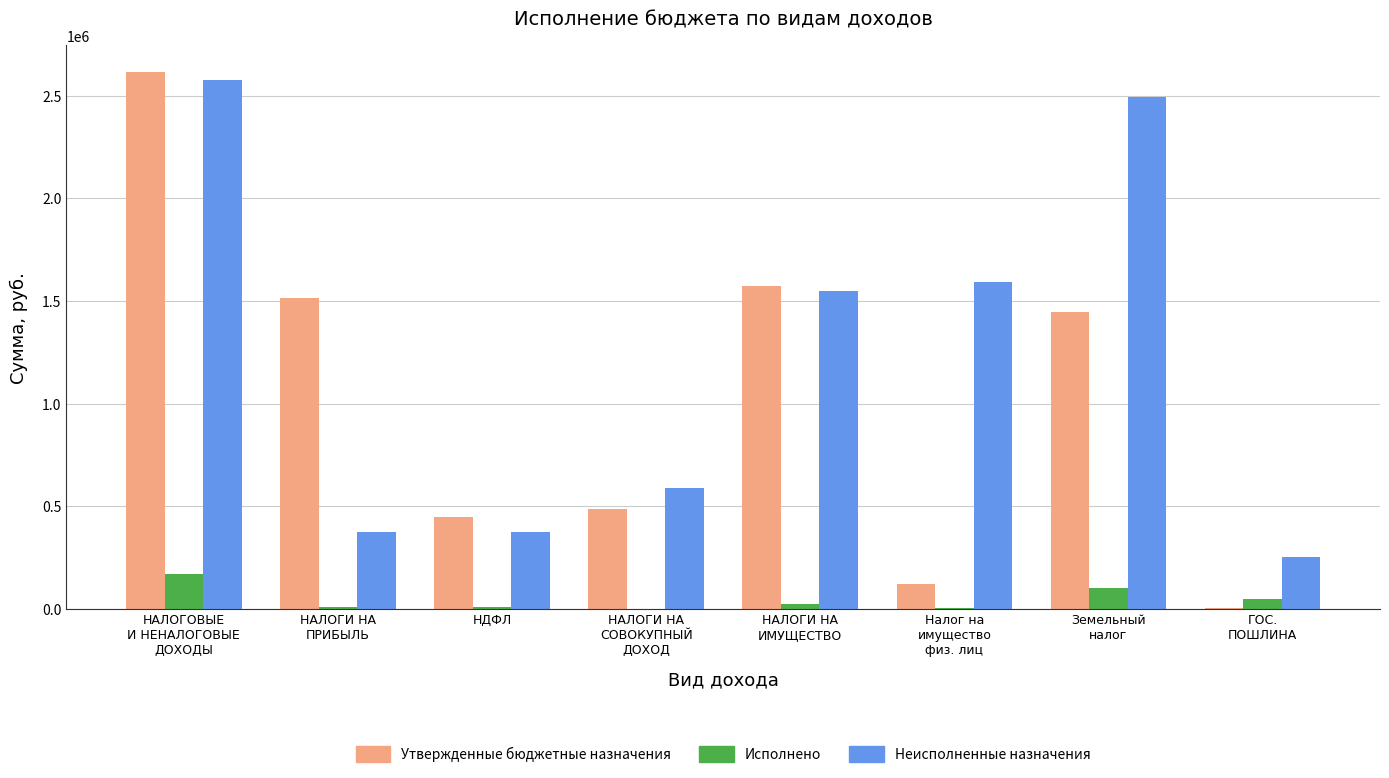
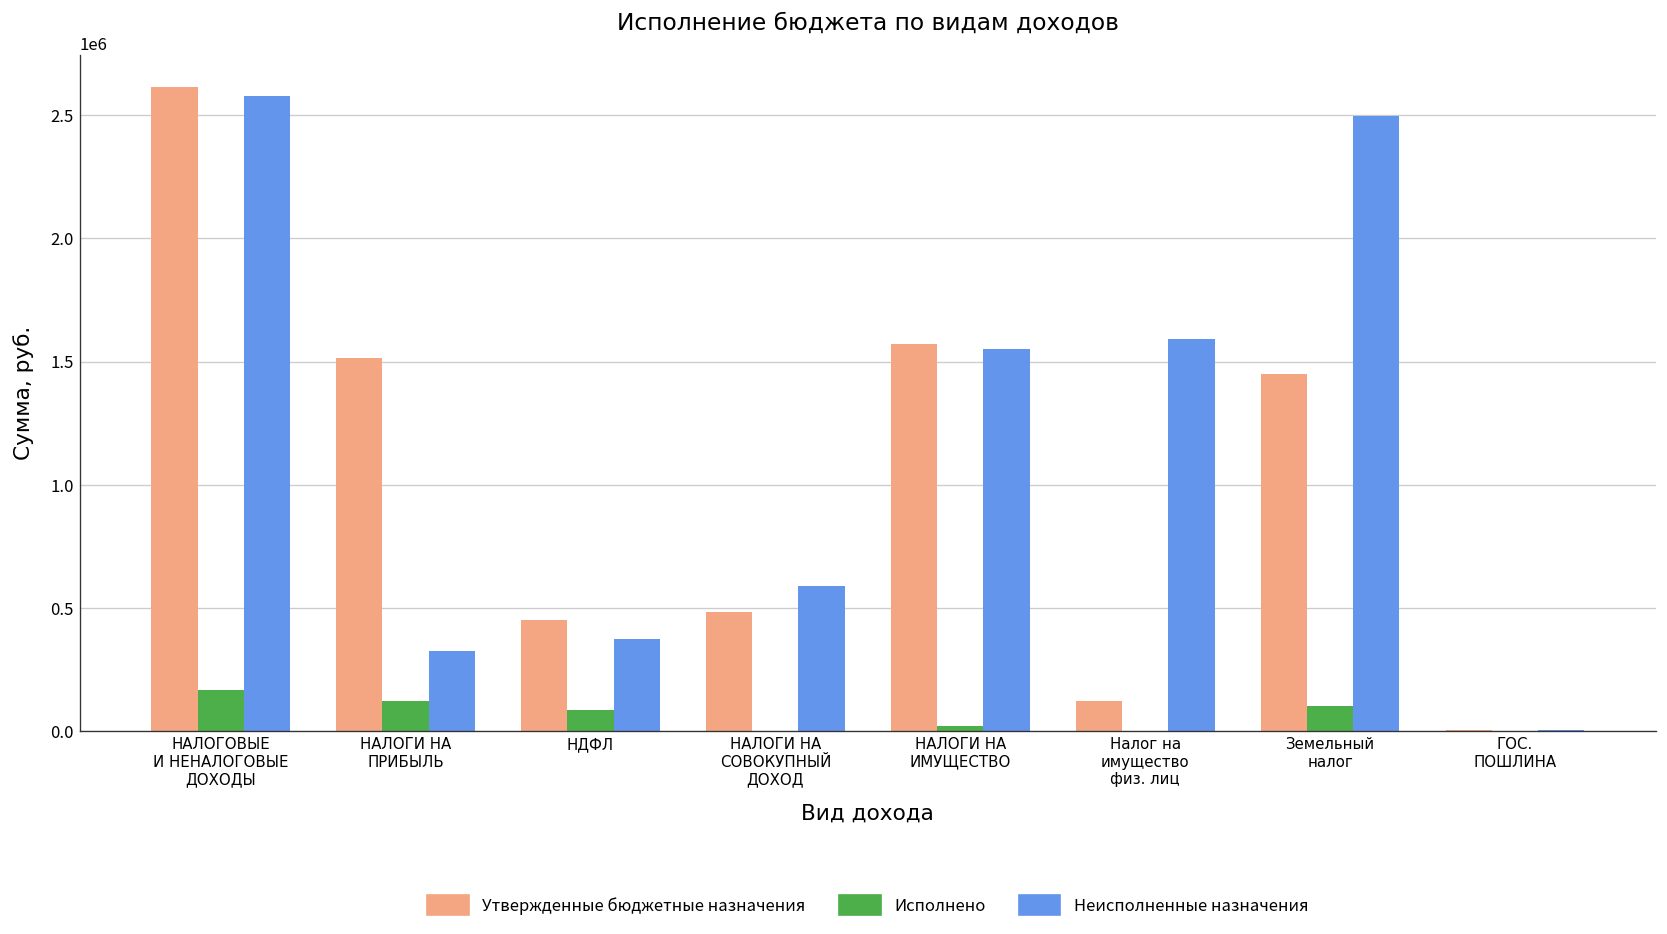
  {
    "Утвержденные бюджетные назначения": {
      "НАЛОГОВЫЕ И НЕНАЛОГОВЫЕ ДОХОДЫ": 2610000,
      "НАЛОГИ НА ПРИБЫЛЬ": 1510000,
      "НДФЛ": 450000,
      "НАЛОГИ НА СОВОКУПНЫЙ ДОХОД": 490000,
      "НАЛОГИ НА ИМУЩЕСТВО": 1570000,
      "Налог на имущество физ. лиц": 120000,
      "Земельный налог": 1450000
    },
    "Исполнено": {
      "НАЛОГОВЫЕ И НЕНАЛОГОВЫЕ ДОХОДЫ": 170000,
-     "НАЛОГИ НА ПРИБЫЛЬ": 10000,
-     "НДФЛ": 10000,
+     "НАЛОГИ НА ПРИБЫЛЬ": 120000,
+     "НДФЛ": 80000,
      "НАЛОГИ НА СОВОКУПНЫЙ ДОХОД": 0,
      "НАЛОГИ НА ИМУЩЕСТВО": 20000,
      "Земельный налог": 100000,
-     "ГОС. ПОШЛИНА": 50000
+     "ГОС. ПОШЛИНА": 0
    },
    "Неисполненные назначения": {
      "НАЛОГОВЫЕ И НЕНАЛОГОВЫЕ ДОХОДЫ": 2580000,
-     "НАЛОГИ НА ПРИБЫЛЬ": 370000,
+     "НАЛОГИ НА ПРИБЫЛЬ": 330000,
      "НДФЛ": 370000,
      "НАЛОГИ НА СОВОКУПНЫЙ ДОХОД": 590000,
      "НАЛОГИ НА ИМУЩЕСТВО": 1550000,
      "Налог на имущество физ. лиц": 1590000,
      "Земельный налог": 2500000,
-     "ГОС. ПОШЛИНА": 260000
+     "ГОС. ПОШЛИНА": 0
    }
  }
